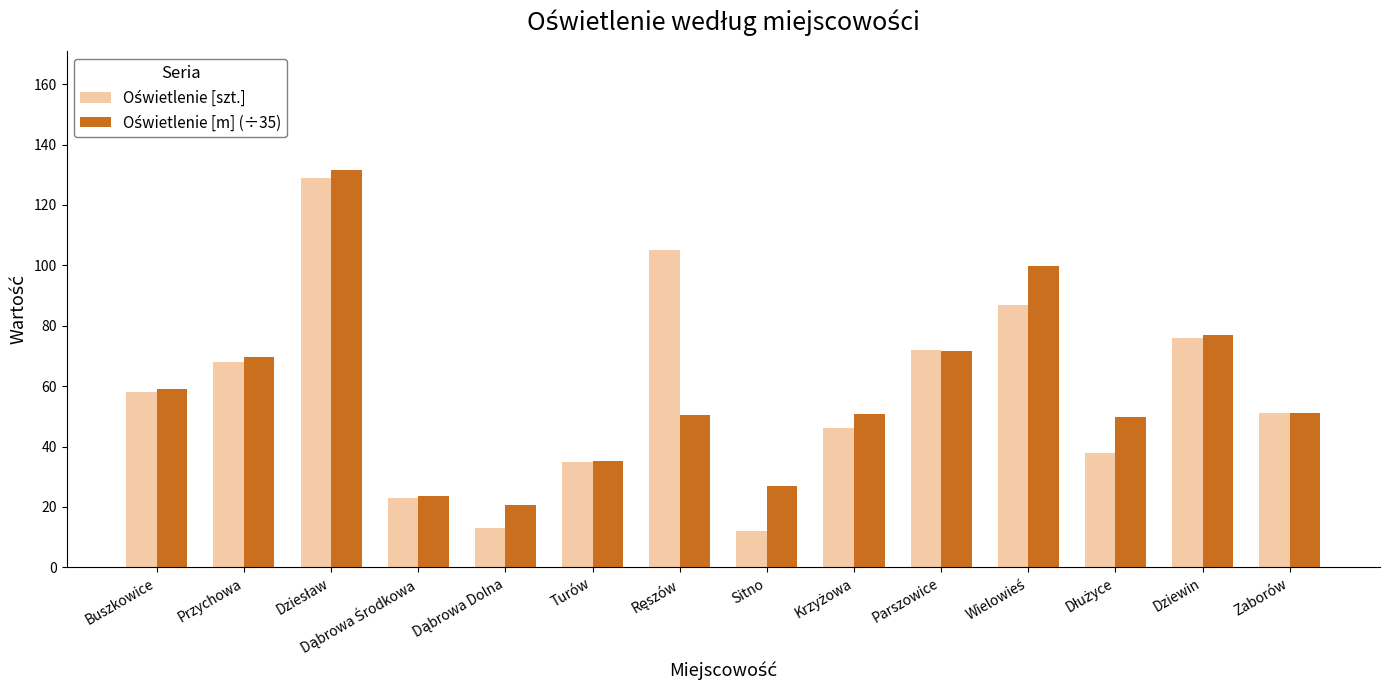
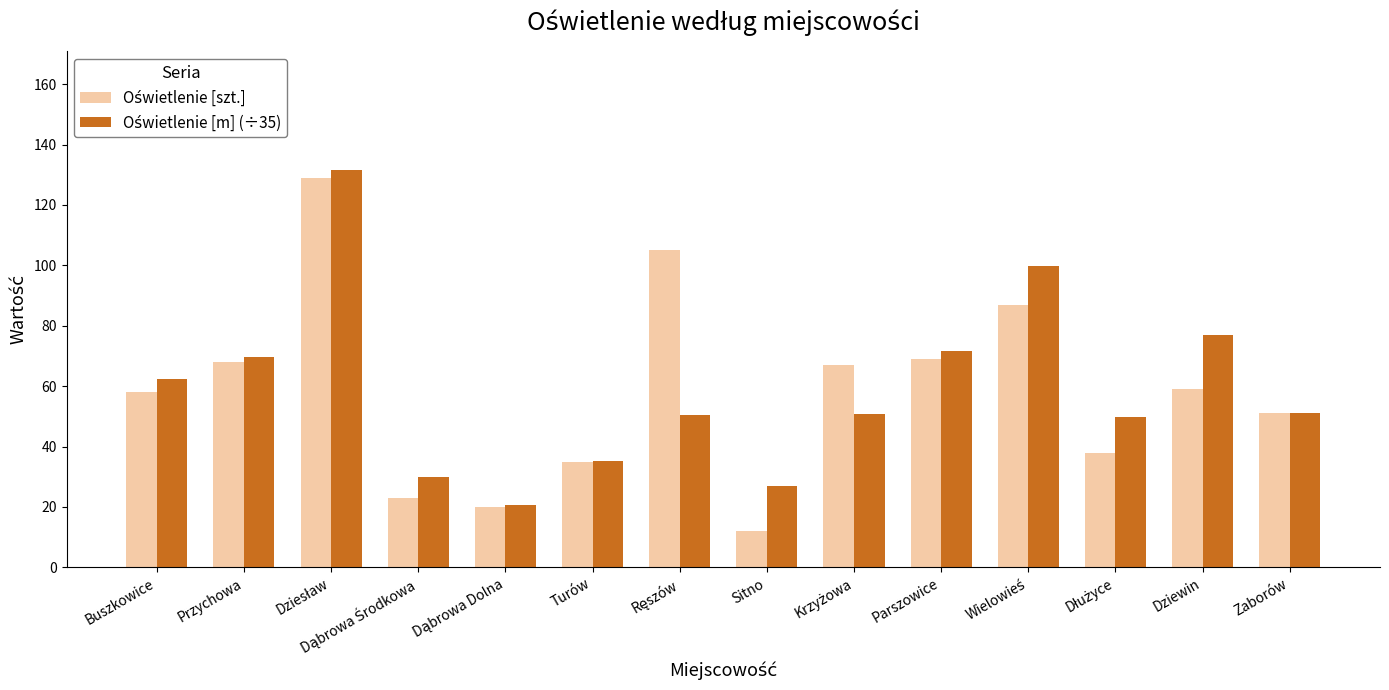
  {
    "Oświetlenie [szt.]": {
      "Buszkowice": 58,
      "Przychowa": 68,
      "Dziesław": 129,
      "Dąbrowa Środkowa": 23,
-     "Dąbrowa Dolna": 13,
+     "Dąbrowa Dolna": 20,
      "Turów": 35,
      "Ręszów": 105,
      "Sitno": 12,
-     "Krzyżowa": 46,
-     "Parszowice": 72,
+     "Krzyżowa": 67,
+     "Parszowice": 69,
      "Wielowieś": 87,
      "Dłużyce": 38,
-     "Dziewin": 76,
+     "Dziewin": 59,
      "Zaborów": 51
    },
    "Oświetlenie [m] (÷35)": {
-     "Buszkowice": 59,
+     "Buszkowice": 62,
      "Przychowa": 70,
      "Dziesław": 131,
-     "Dąbrowa Środkowa": 24,
+     "Dąbrowa Środkowa": 30,
      "Dąbrowa Dolna": 21,
      "Turów": 35,
      "Ręszów": 51,
      "Sitno": 27,
      "Krzyżowa": 51,
      "Parszowice": 72,
      "Wielowieś": 100,
      "Dłużyce": 50,
      "Dziewin": 77,
      "Zaborów": 51
    }
  }
